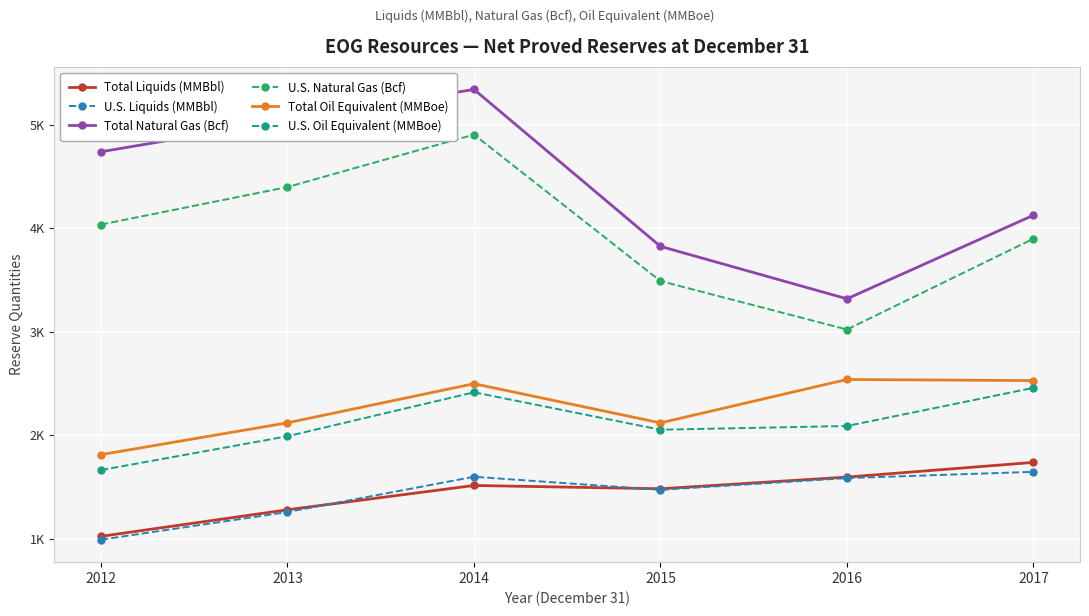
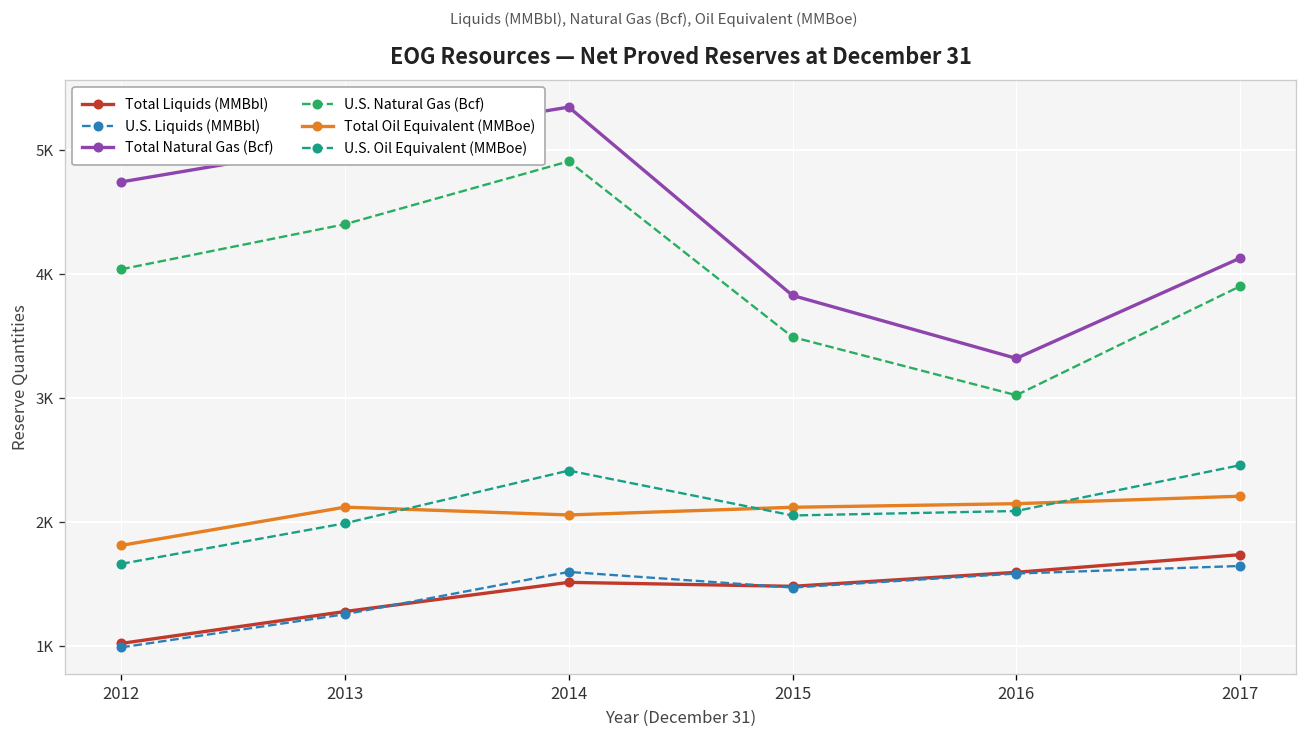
  {
    "Total Liquids (MMBbl)": {
      "2012": 1020,
      "2014": 1510,
      "2017": 1740
    },
    "U.S. Liquids (MMBbl)": {
      "2012": 990,
      "2014": 1600,
      "2017": 1650
    },
    "Total Natural Gas (Bcf)": {
      "2012": 4740,
      "2014": 5340,
      "2015": 3830,
      "2016": 3320,
      "2017": 4130
    },
    "Total Oil Equivalent (MMBoe)": {
      "2012": 1810,
      "2013": 2120,
-     "2014": 2500,
+     "2014": 2060,
      "2015": 2120,
-     "2016": 2540,
-     "2017": 2530
+     "2016": 2150,
+     "2017": 2210
    }
  }
